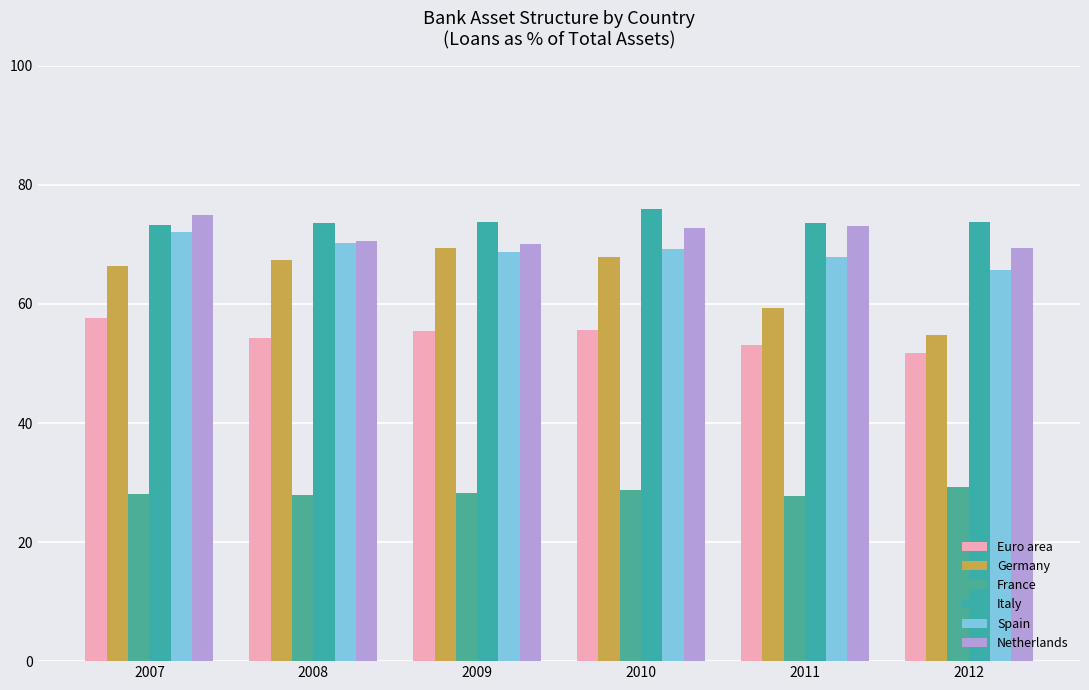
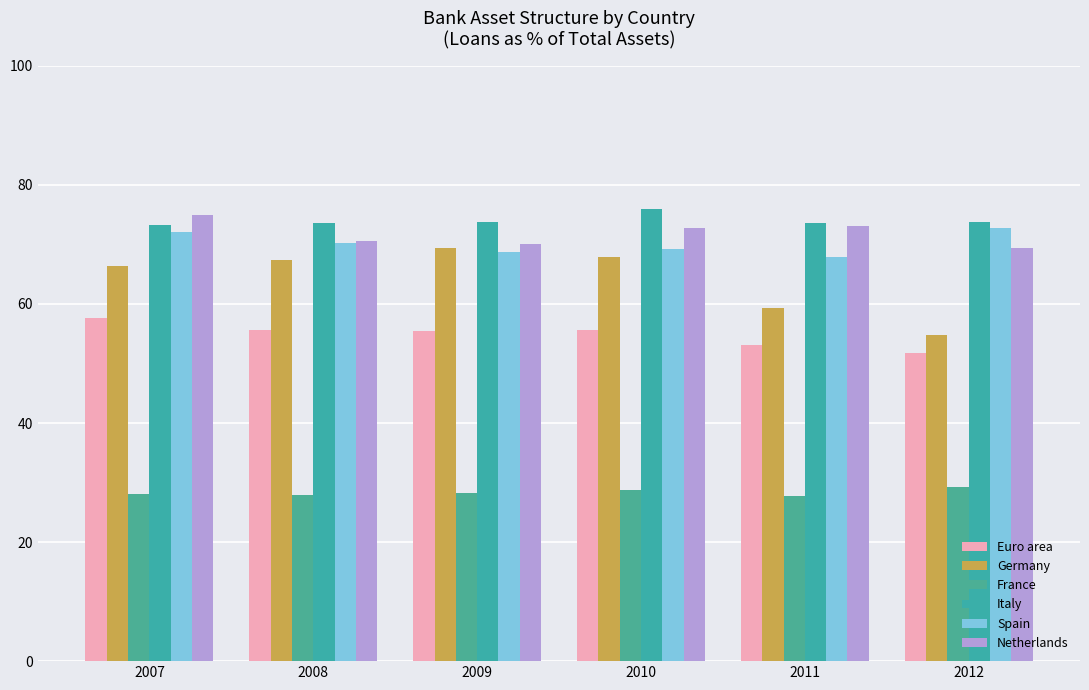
  {
    "Euro area": {
      "2007": 58,
-     "2008": 54,
+     "2008": 56,
      "2009": 55,
      "2010": 56,
      "2011": 53,
      "2012": 52
    },
    "Germany": {
      "2007": 66,
      "2008": 67,
      "2009": 69,
      "2010": 68,
      "2011": 59,
      "2012": 55
    },
    "Spain": {
      "2007": 72,
      "2008": 70,
      "2009": 69,
      "2010": 69,
      "2011": 68,
-     "2012": 66
+     "2012": 73
    },
    "Netherlands": {
      "2007": 75,
      "2008": 71,
      "2009": 70,
      "2010": 73,
      "2011": 73,
      "2012": 69
    }
  }
